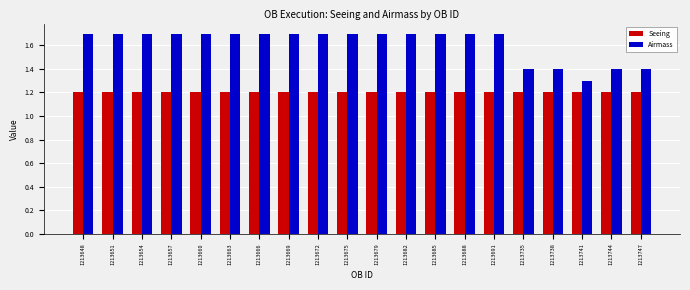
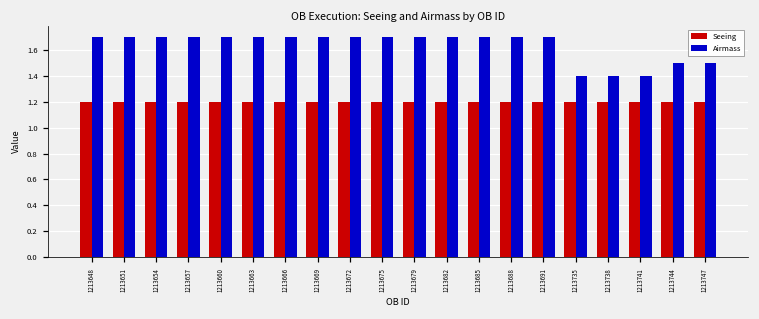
  {
    "Seeing": {
      "1213648": 1.2,
      "1213651": 1.2,
      "1213654": 1.2,
      "1213657": 1.2,
      "1213660": 1.2,
      "1213663": 1.2,
      "1213666": 1.2,
      "1213669": 1.2,
      "1213672": 1.2,
      "1213675": 1.2,
      "1213679": 1.2,
      "1213682": 1.2,
      "1213685": 1.2,
      "1213688": 1.2,
      "1213691": 1.2,
      "1213735": 1.2,
      "1213738": 1.2,
      "1213741": 1.2,
      "1213744": 1.2,
      "1213747": 1.2
    },
    "Airmass": {
      "1213648": 1.7,
      "1213651": 1.7,
      "1213654": 1.7,
      "1213657": 1.7,
      "1213660": 1.7,
      "1213663": 1.7,
      "1213666": 1.7,
      "1213669": 1.7,
      "1213672": 1.7,
      "1213675": 1.7,
      "1213679": 1.7,
      "1213682": 1.7,
      "1213685": 1.7,
      "1213688": 1.7,
      "1213691": 1.7,
      "1213735": 1.4,
      "1213738": 1.4,
-     "1213741": 1.3,
-     "1213744": 1.4,
-     "1213747": 1.4
+     "1213741": 1.4,
+     "1213744": 1.5,
+     "1213747": 1.5
    }
  }
